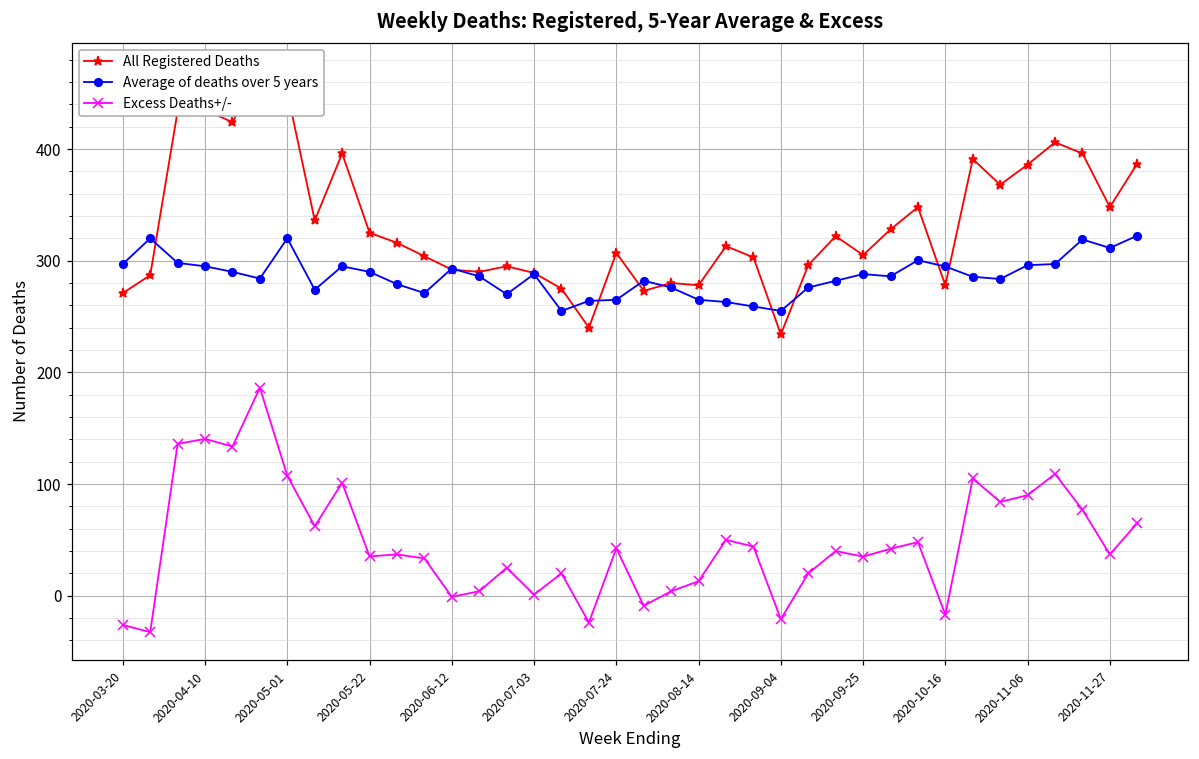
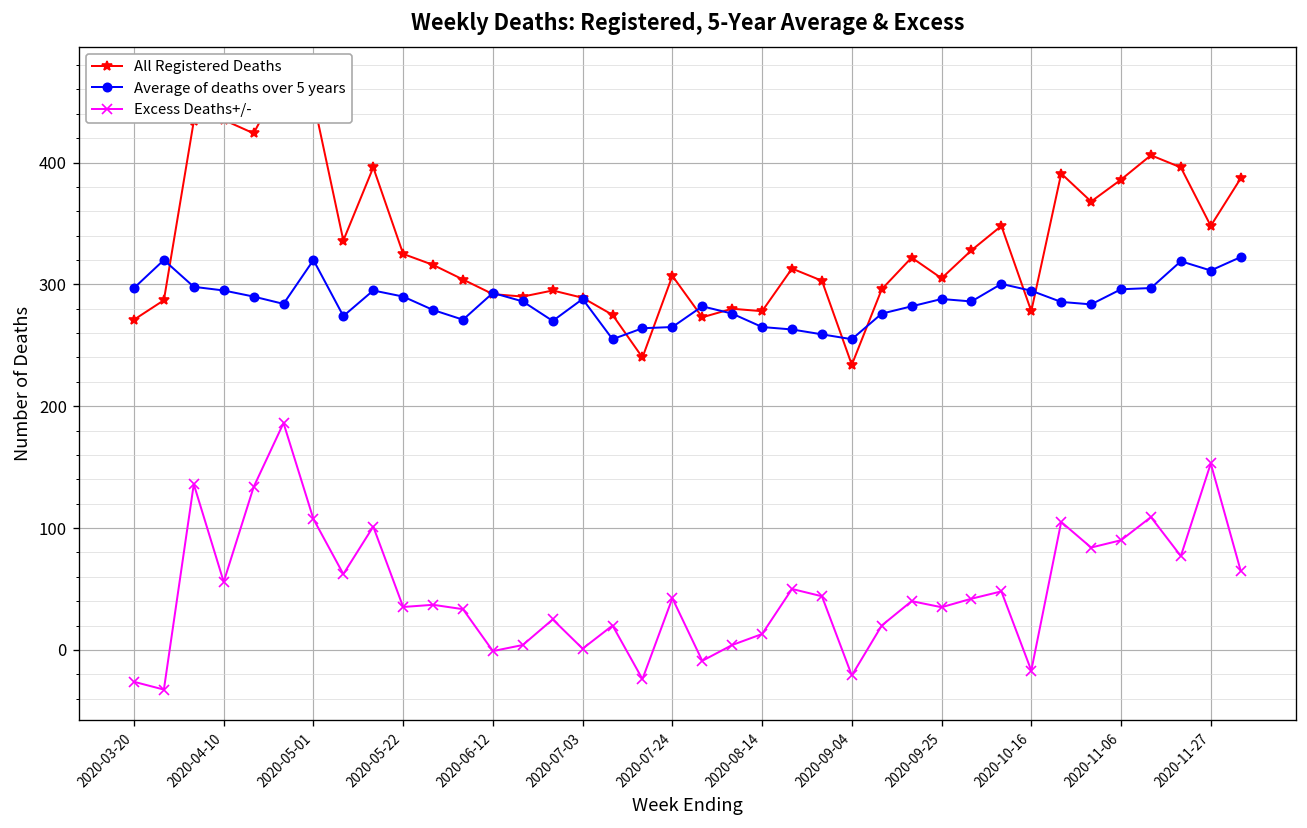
  {
    "All Registered Deaths": {
      "2020-03-20": 271,
      "2020-05-22": 325,
      "2020-07-24": 307,
      "2020-08-14": 278,
      "2020-09-04": 234,
      "2020-09-25": 305,
      "2020-10-16": 278,
      "2020-11-06": 386,
      "2020-11-27": 348
    },
    "Average of deaths over 5 years": {
      "2020-03-20": 297,
      "2020-04-10": 295,
      "2020-05-01": 320,
      "2020-05-22": 290,
      "2020-07-24": 265,
      "2020-08-14": 265,
      "2020-09-04": 255,
      "2020-09-25": 288,
      "2020-10-16": 295,
      "2020-11-06": 296,
      "2020-11-27": 311
    },
    "Excess Deaths+/-": {
      "2020-03-20": -26,
-     "2020-04-10": 140,
+     "2020-04-10": 56,
      "2020-05-01": 107,
      "2020-05-22": 35,
      "2020-06-12": -1,
      "2020-07-03": 1,
      "2020-07-24": 42,
      "2020-08-14": 13,
      "2020-09-04": -21,
      "2020-09-25": 35,
      "2020-10-16": -17,
      "2020-11-06": 90,
-     "2020-11-27": 37
+     "2020-11-27": 153
    }
  }
